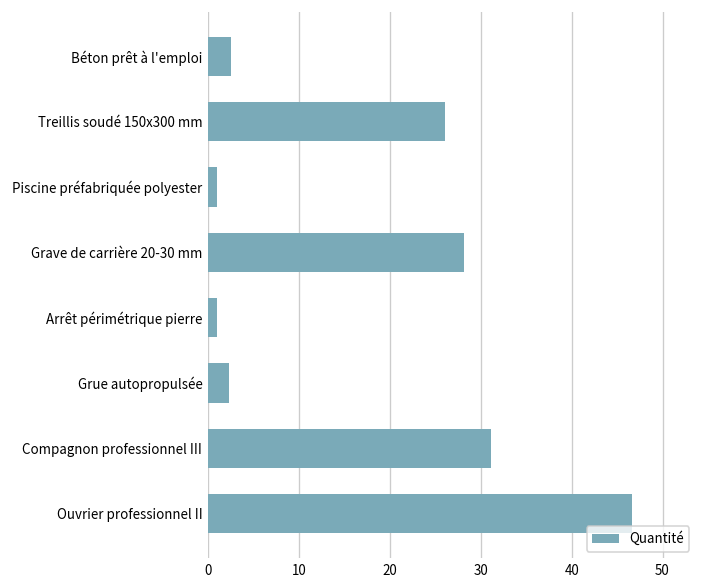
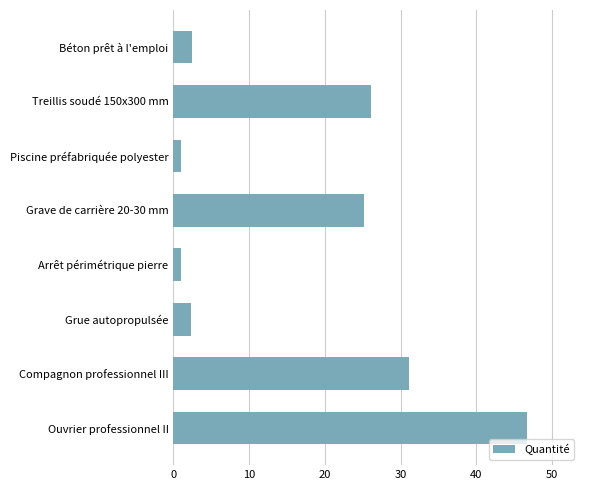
  {
    "Béton prêt à l'emploi": 3,
    "Treillis soudé 150x300 mm": 26,
    "Piscine préfabriquée polyester": 1,
-   "Grave de carrière 20-30 mm": 28,
+   "Grave de carrière 20-30 mm": 25,
    "Arrêt périmétrique pierre": 1,
    "Grue autopropulsée": 2,
    "Compagnon professionnel III": 31,
    "Ouvrier professionnel II": 47
  }
